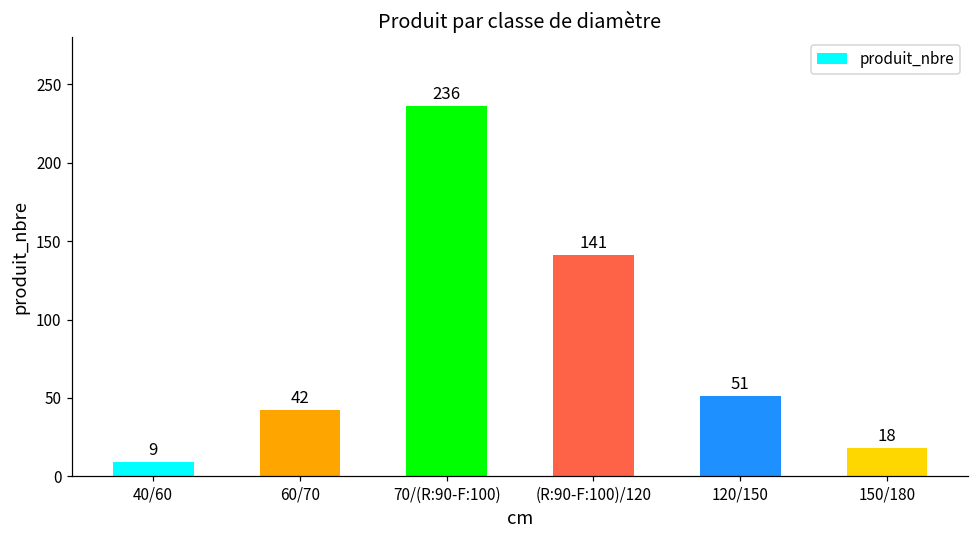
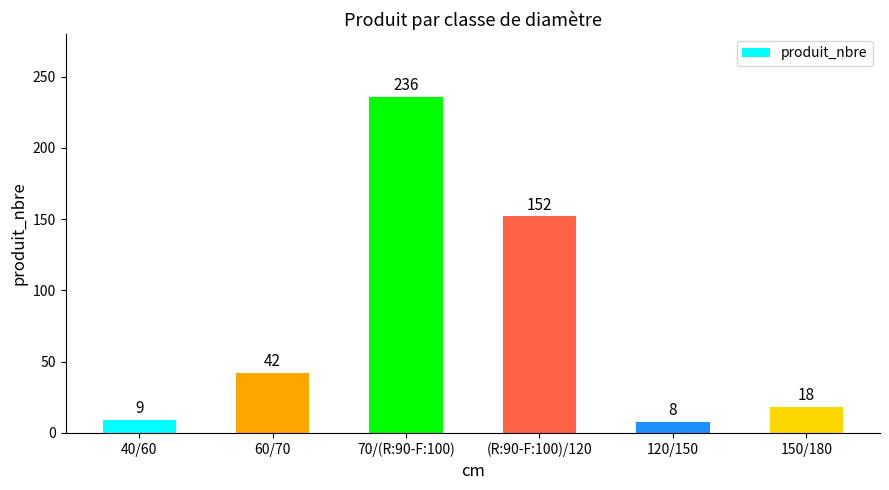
  {
    "40/60": 9,
    "60/70": 42,
    "70/(R:90-F:100)": 236,
-   "(R:90-F:100)/120": 141,
-   "120/150": 51,
+   "(R:90-F:100)/120": 152,
+   "120/150": 8,
    "150/180": 18
  }
